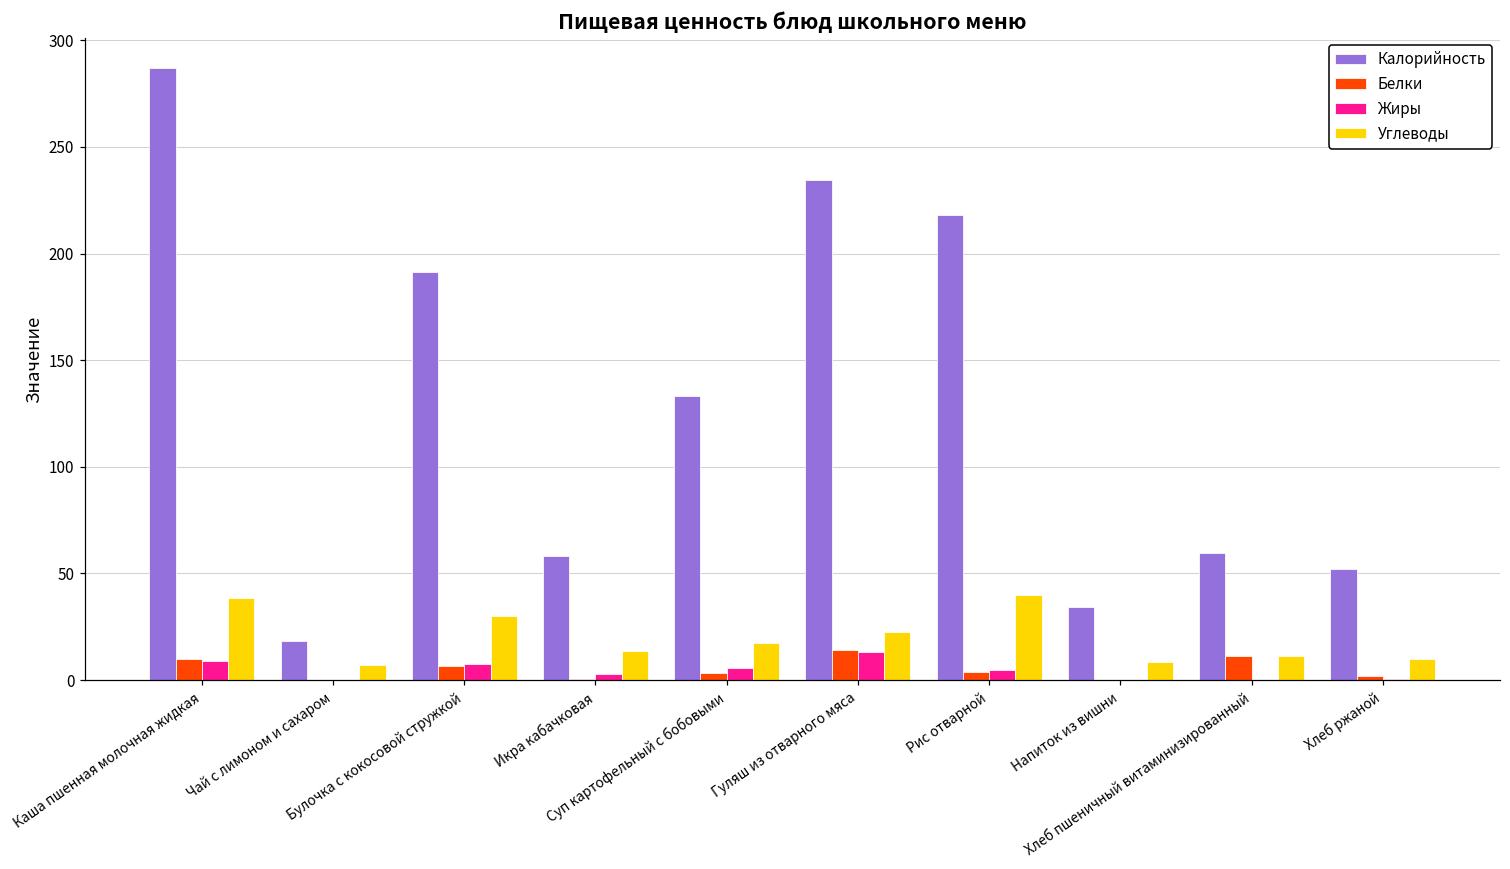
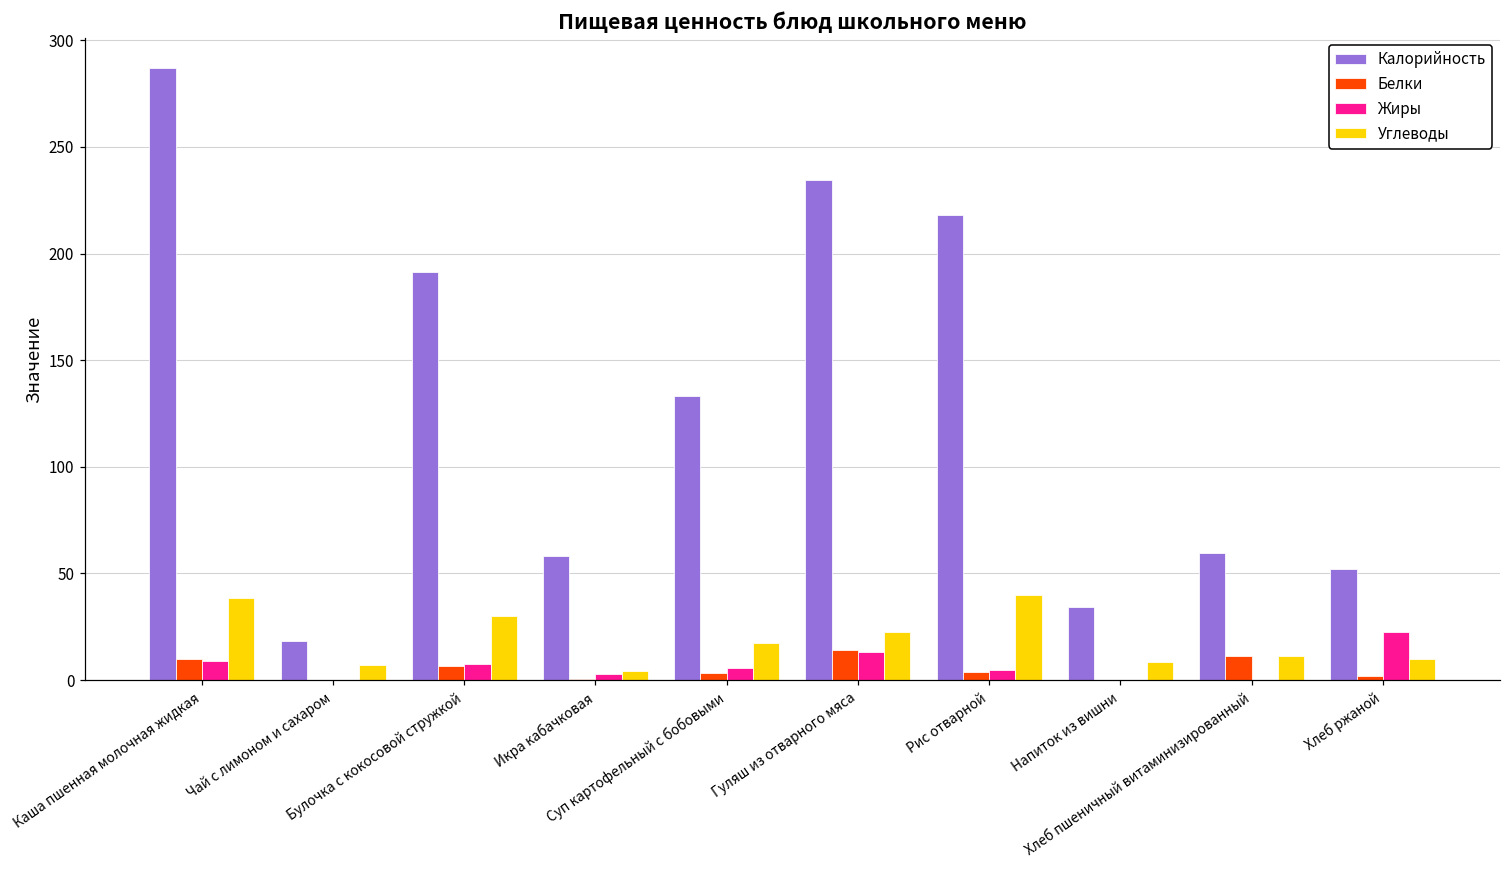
  {
    "Калорийность": {
      "Каша пшенная молочная жидкая": 287,
      "Чай с лимоном и сахаром": 18,
      "Булочка с кокосовой стружкой": 191,
      "Икра кабачковая": 58,
      "Суп картофельный с бобовыми": 133,
      "Гуляш из отварного мяса": 234,
      "Рис отварной": 218,
      "Напиток из вишни": 34,
      "Хлеб пшеничный витаминизированный": 60,
      "Хлеб ржаной": 52
    },
    "Белки": {
      "Каша пшенная молочная жидкая": 10,
      "Булочка с кокосовой стружкой": 7,
      "Суп картофельный с бобовыми": 3,
      "Гуляш из отварного мяса": 14,
      "Рис отварной": 4,
      "Хлеб пшеничный витаминизированный": 11,
      "Хлеб ржаной": 2
    },
    "Жиры": {
      "Каша пшенная молочная жидкая": 9,
      "Чай с лимоном и сахаром": 0,
      "Булочка с кокосовой стружкой": 7,
      "Икра кабачковая": 3,
      "Суп картофельный с бобовыми": 6,
      "Гуляш из отварного мяса": 13,
      "Рис отварной": 5,
-     "Хлеб ржаной": 0
+     "Хлеб ржаной": 23
    },
    "Углеводы": {
      "Каша пшенная молочная жидкая": 39,
      "Чай с лимоном и сахаром": 7,
      "Булочка с кокосовой стружкой": 30,
-     "Икра кабачковая": 14,
+     "Икра кабачковая": 4,
      "Суп картофельный с бобовыми": 18,
      "Гуляш из отварного мяса": 23,
      "Рис отварной": 40,
      "Напиток из вишни": 9,
      "Хлеб пшеничный витаминизированный": 11,
      "Хлеб ржаной": 10
    }
  }
